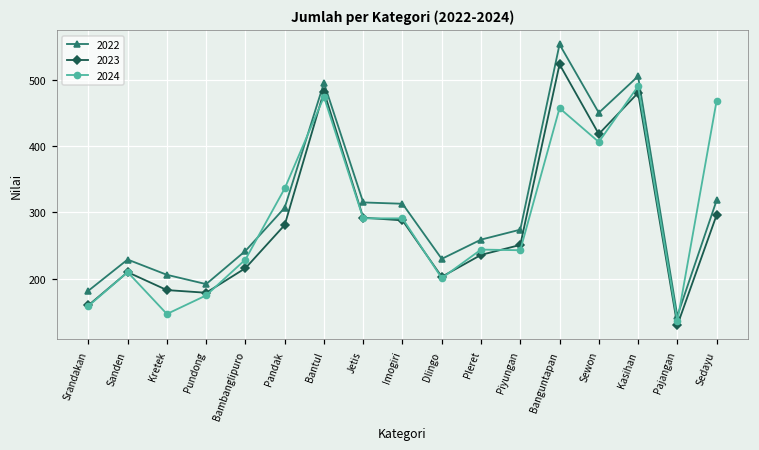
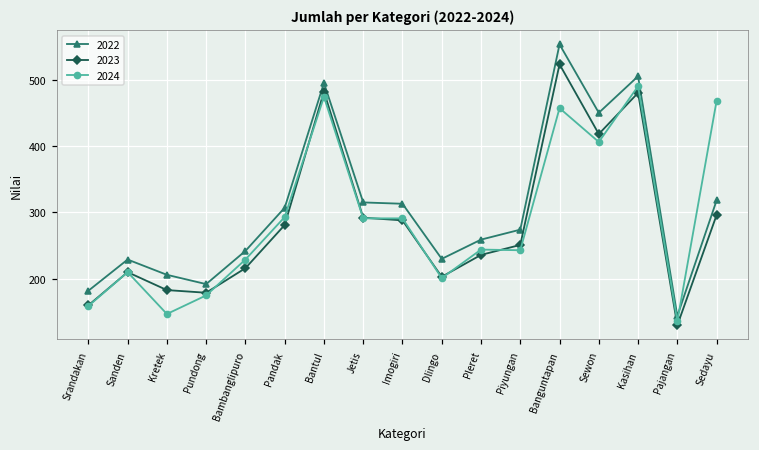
  {
    "2024": {
      "Kretek": 150,
      "Bambanglipuro": 230,
-     "Pandak": 340,
+     "Pandak": 290,
      "Bantul": 470,
      "Pleret": 240,
      "Piyungan": 240,
      "Banguntapan": 460,
      "Sewon": 410,
      "Kasihan": 490,
      "Pajangan": 140,
      "Sedayu": 470
    }
  }
